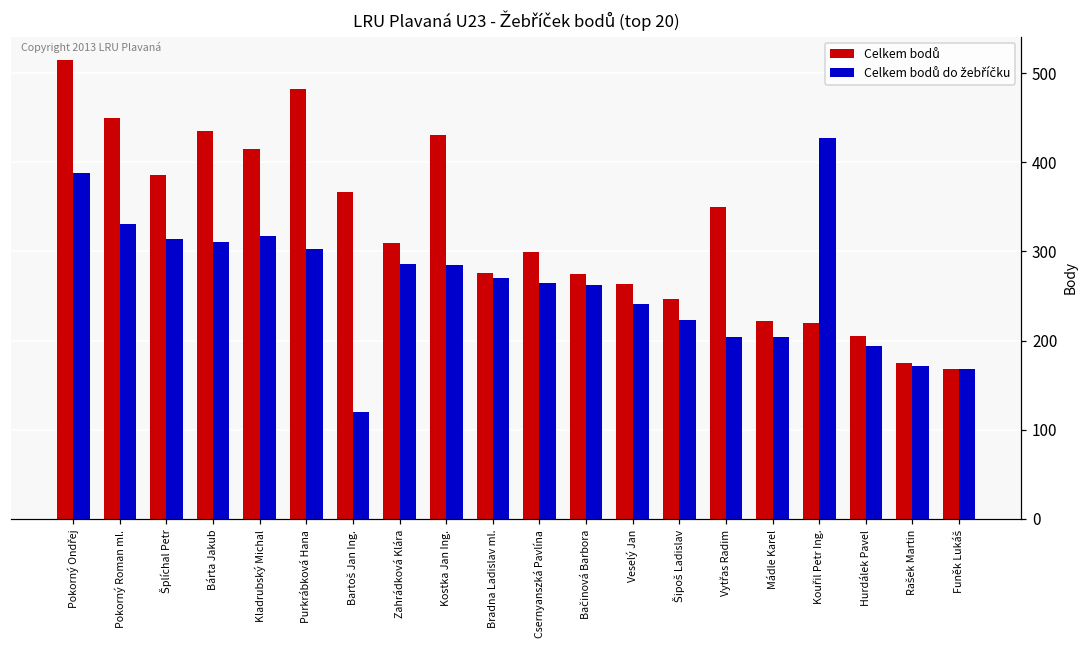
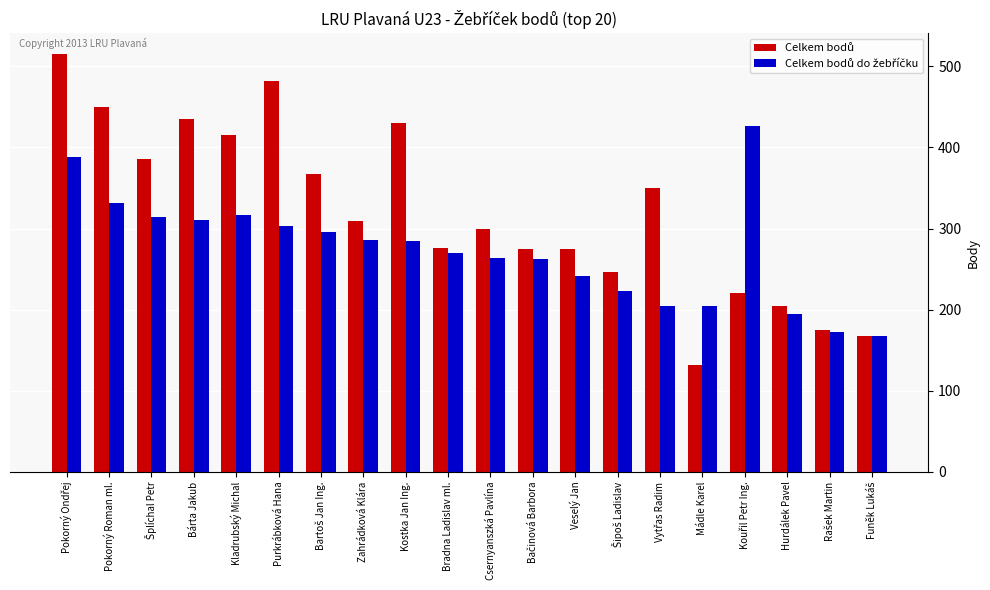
  {
    "Celkem bodů": {
      "Pokorný Roman ml.": 450,
      "Šplíchal Petr": 390,
      "Bárta Jakub": 440,
      "Kladrubský Michal": 420,
      "Purkrábková Hana": 480,
      "Bartoš Jan Ing.": 370,
      "Zahrádková Klára": 310,
      "Kostka Jan Ing.": 430,
      "Bradna Ladislav ml.": 280,
      "Csernyanszká Pavlína": 300,
      "Bačinová Barbora": 280,
-     "Veselý Jan": 260,
+     "Veselý Jan": 280,
      "Šipoš Ladislav": 250,
      "Vytřas Radim": 350,
-     "Mádle Karel": 220,
+     "Mádle Karel": 130,
      "Kouřil Petr Ing.": 220,
      "Hurdálek Pavel": 210,
      "Rašek Martin": 180,
      "Funěk Lukáš": 170
    },
    "Celkem bodů do žebříčku": {
      "Pokorný Ondřej": 390,
      "Pokorný Roman ml.": 330,
      "Šplíchal Petr": 310,
      "Bárta Jakub": 310,
      "Kladrubský Michal": 320,
      "Purkrábková Hana": 300,
-     "Bartoš Jan Ing.": 120,
+     "Bartoš Jan Ing.": 300,
      "Zahrádková Klára": 290,
      "Kostka Jan Ing.": 290,
      "Bradna Ladislav ml.": 270,
      "Csernyanszká Pavlína": 260,
      "Bačinová Barbora": 260,
      "Veselý Jan": 240,
      "Šipoš Ladislav": 220,
      "Vytřas Radim": 200,
      "Mádle Karel": 200,
      "Kouřil Petr Ing.": 430,
      "Hurdálek Pavel": 190,
      "Rašek Martin": 170,
      "Funěk Lukáš": 170
    }
  }
